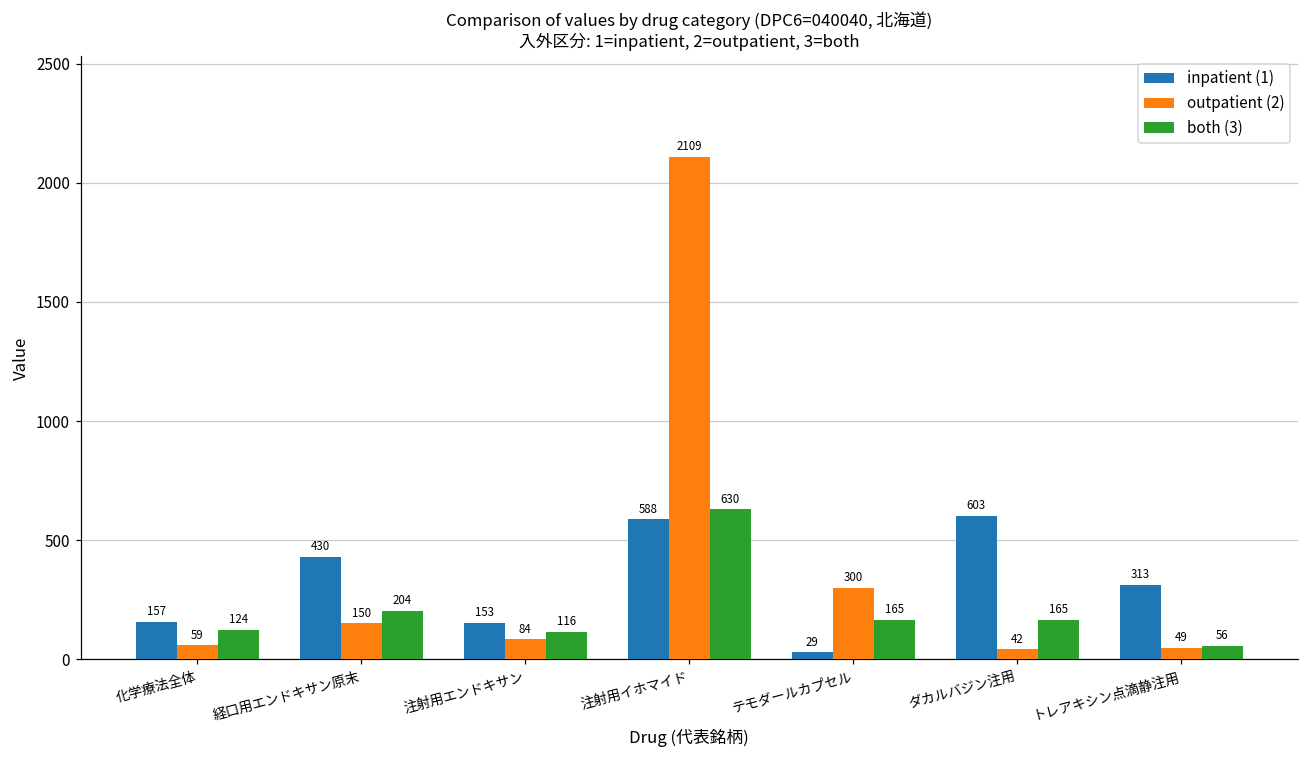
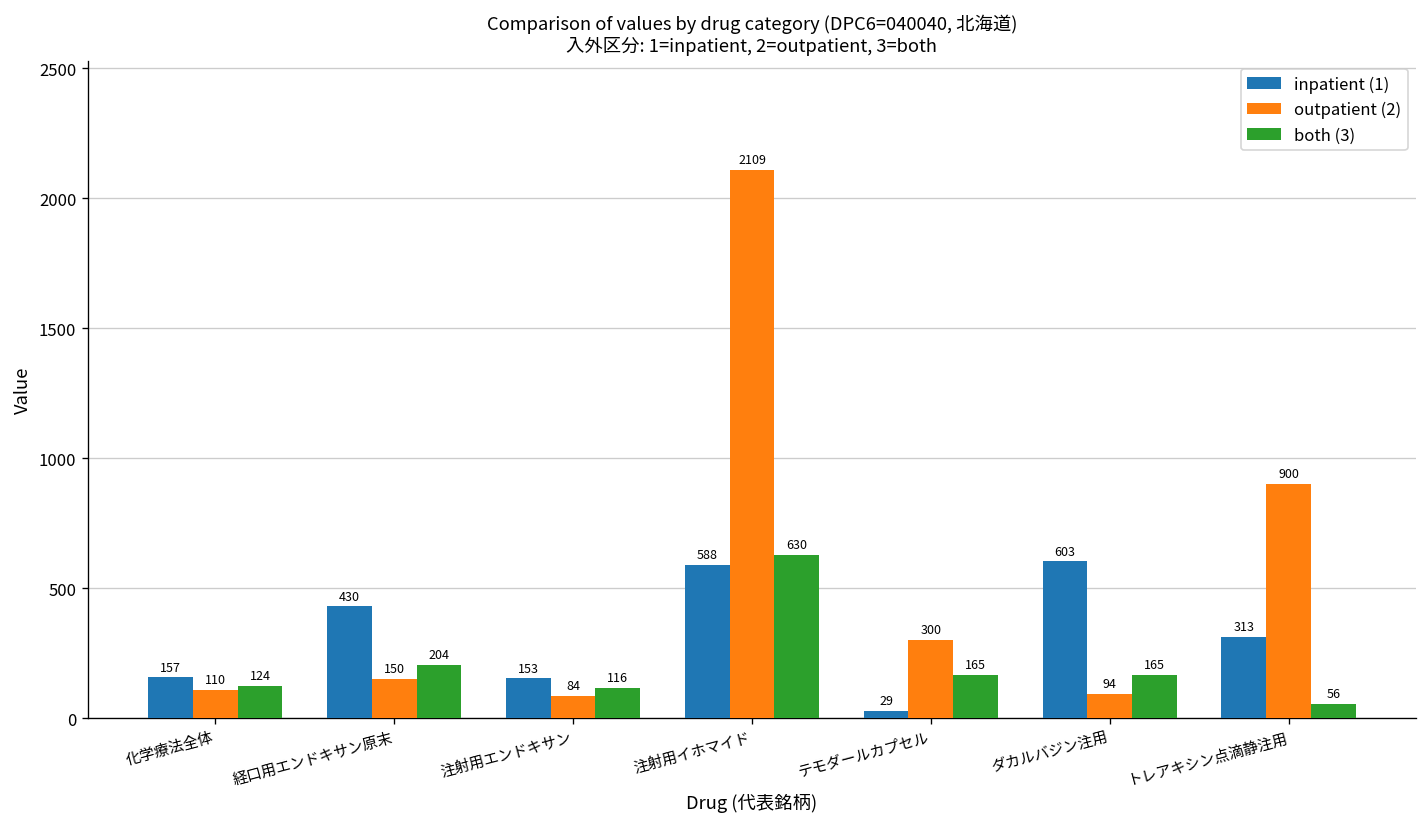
  {
    "inpatient (1)": {
      "化学療法全体": 157,
      "経口用エンドキサン原末": 430,
      "注射用エンドキサン": 153,
      "注射用イホマイド": 588,
      "テモダールカプセル": 29,
      "ダカルバジン注用": 603,
      "トレアキシン点滴静注用": 313
    },
    "outpatient (2)": {
-     "化学療法全体": 59,
+     "化学療法全体": 110,
      "経口用エンドキサン原末": 150,
      "注射用エンドキサン": 84,
      "注射用イホマイド": 2109,
      "テモダールカプセル": 300,
-     "ダカルバジン注用": 42,
-     "トレアキシン点滴静注用": 49
+     "ダカルバジン注用": 94,
+     "トレアキシン点滴静注用": 900
    },
    "both (3)": {
      "化学療法全体": 124,
      "経口用エンドキサン原末": 204,
      "注射用エンドキサン": 116,
      "注射用イホマイド": 630,
      "テモダールカプセル": 165,
      "ダカルバジン注用": 165,
      "トレアキシン点滴静注用": 56
    }
  }
